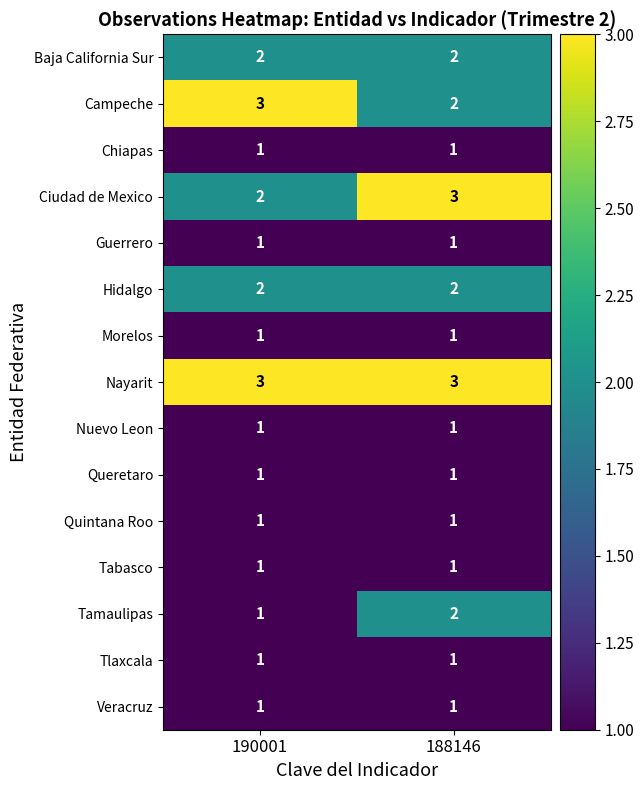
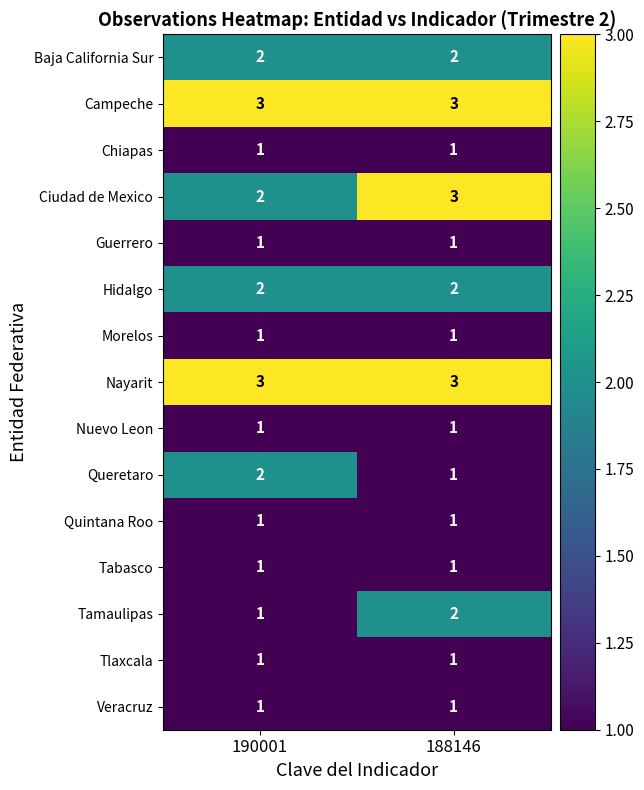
  {
    "Baja California Sur": {
      "190001": 2,
      "188146": 2
    },
    "Campeche": {
      "190001": 3,
-     "188146": 2
+     "188146": 3
    },
    "Chiapas": {
      "190001": 1,
      "188146": 1
    },
    "Ciudad de Mexico": {
      "190001": 2,
      "188146": 3
    },
    "Guerrero": {
      "190001": 1,
      "188146": 1
    },
    "Hidalgo": {
      "190001": 2,
      "188146": 2
    },
    "Morelos": {
      "190001": 1,
      "188146": 1
    },
    "Nayarit": {
      "190001": 3,
      "188146": 3
    },
    "Nuevo Leon": {
      "190001": 1,
      "188146": 1
    },
    "Queretaro": {
-     "190001": 1,
+     "190001": 2,
      "188146": 1
    },
    "Quintana Roo": {
      "190001": 1,
      "188146": 1
    },
    "Tabasco": {
      "190001": 1,
      "188146": 1
    },
    "Tamaulipas": {
      "190001": 1,
      "188146": 2
    },
    "Tlaxcala": {
      "190001": 1,
      "188146": 1
    },
    "Veracruz": {
      "190001": 1,
      "188146": 1
    }
  }
